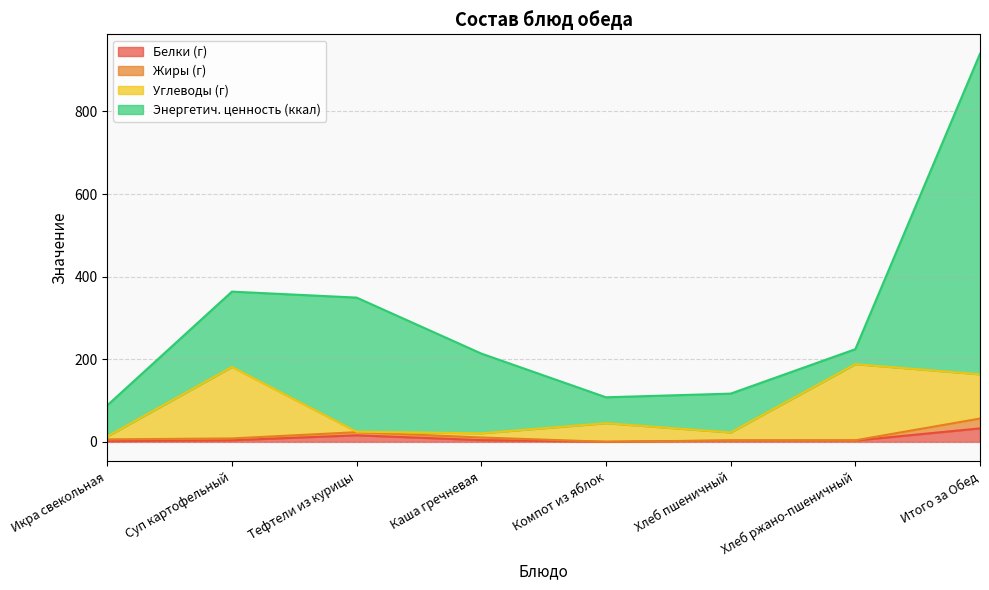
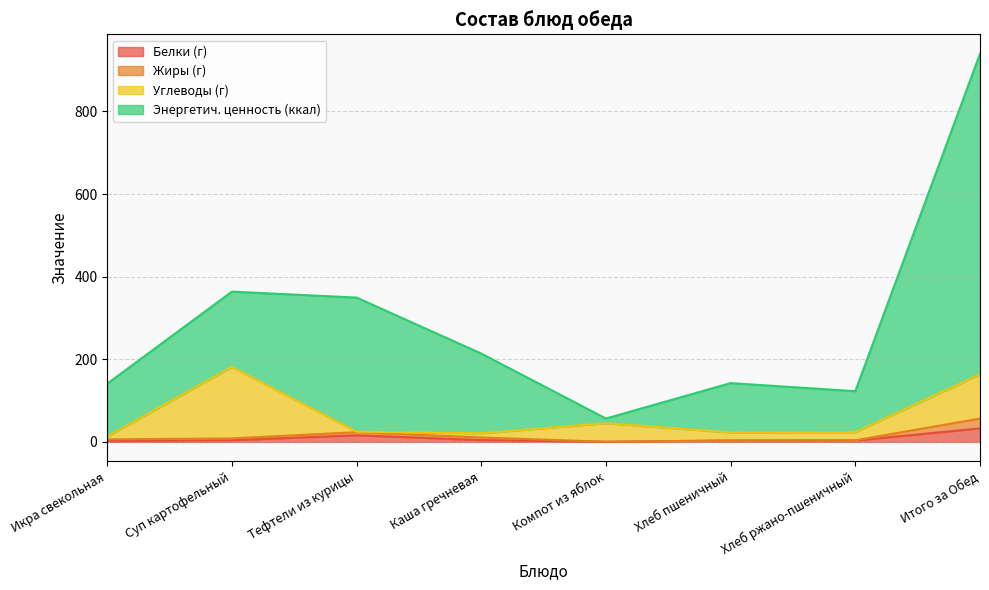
  {
    "Углеводы (г)": {
      "Икра свекольная": 10,
      "Суп картофельный": 170,
      "Каша гречневая": 10,
      "Компот из яблок": 50,
      "Хлеб пшеничный": 20,
-     "Хлеб ржано-пшеничный": 180,
+     "Хлеб ржано-пшеничный": 20,
      "Итого за Обед": 110
    },
    "Энергетич. ценность (ккал)": {
-     "Икра свекольная": 80,
+     "Икра свекольная": 130,
      "Суп картофельный": 180,
      "Тефтели из курицы": 320,
      "Каша гречневая": 190,
-     "Компот из яблок": 60,
-     "Хлеб пшеничный": 90,
-     "Хлеб ржано-пшеничный": 40,
+     "Компот из яблок": 10,
+     "Хлеб пшеничный": 120,
+     "Хлеб ржано-пшеничный": 100,
      "Итого за Обед": 780
    }
  }
